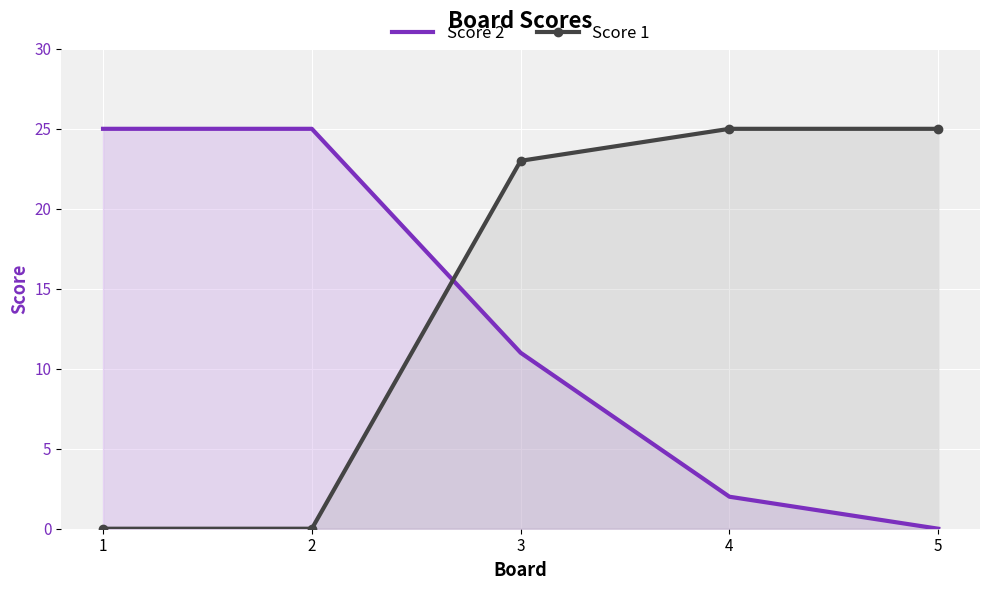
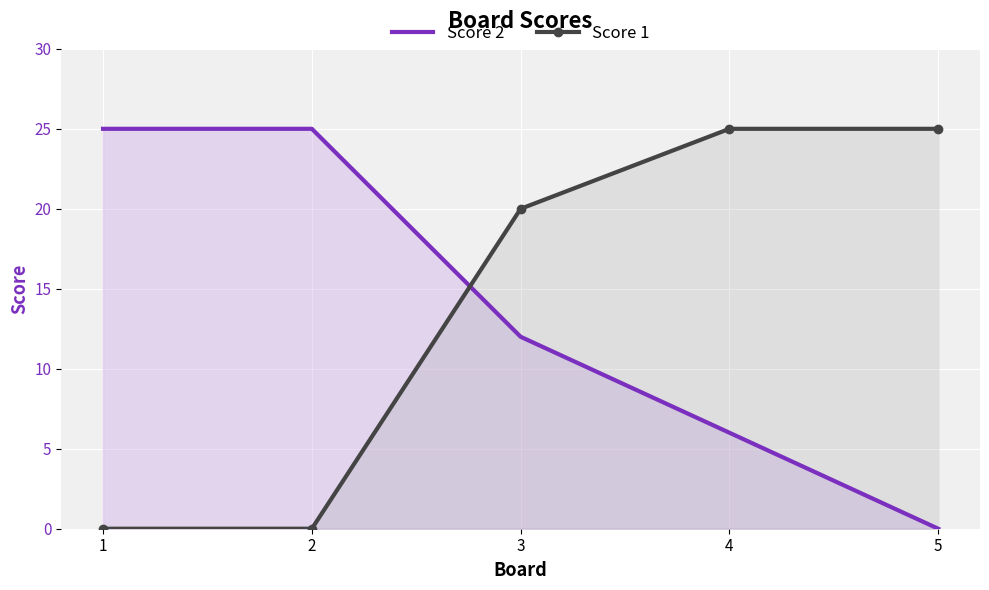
  {
    "Score 2": {
      "1": 25,
      "2": 25,
-     "3": 11,
-     "4": 2,
+     "3": 12,
+     "4": 6,
      "5": 0
    },
    "Score 1": {
      "1": 0,
      "2": 0,
-     "3": 23,
+     "3": 20,
      "4": 25,
      "5": 25
    }
  }
